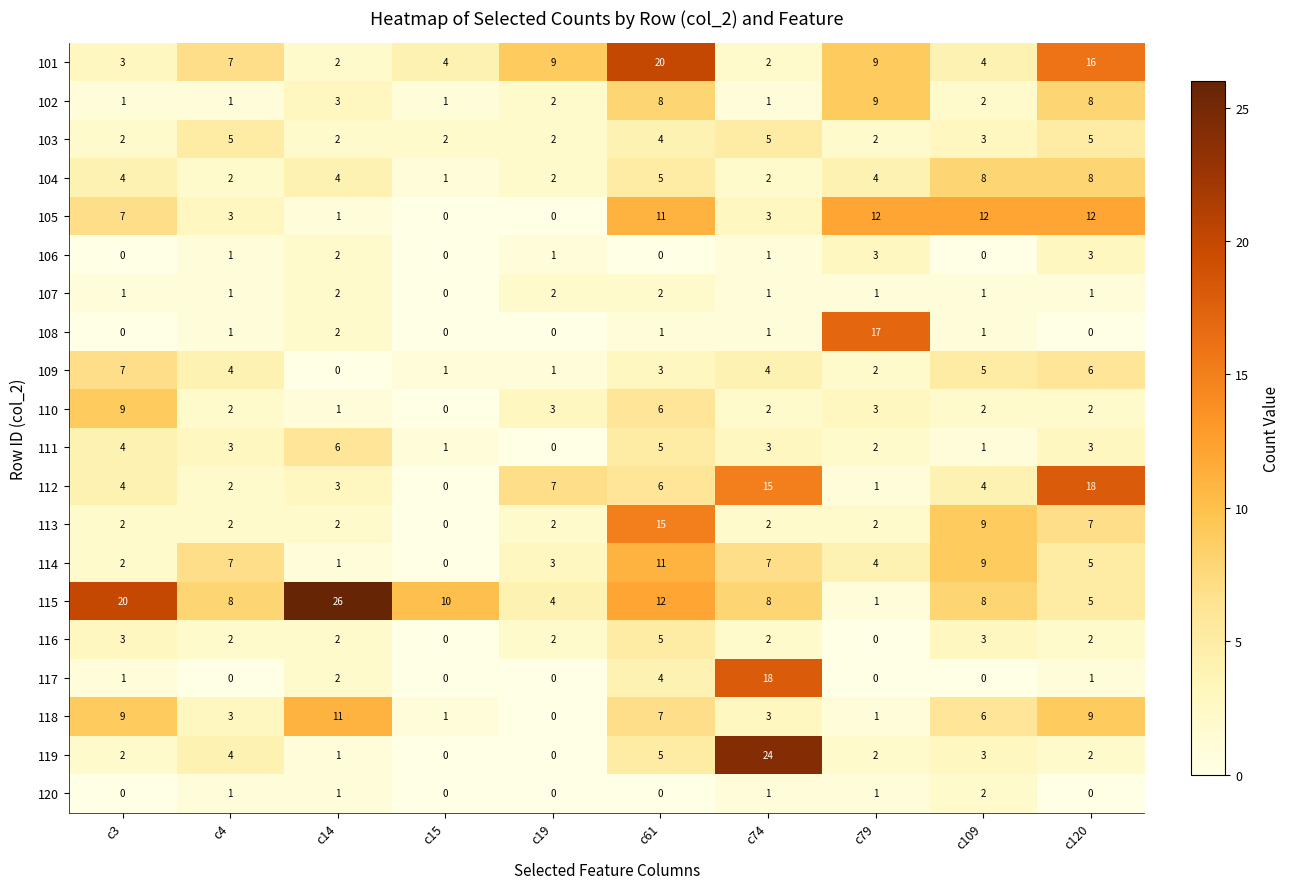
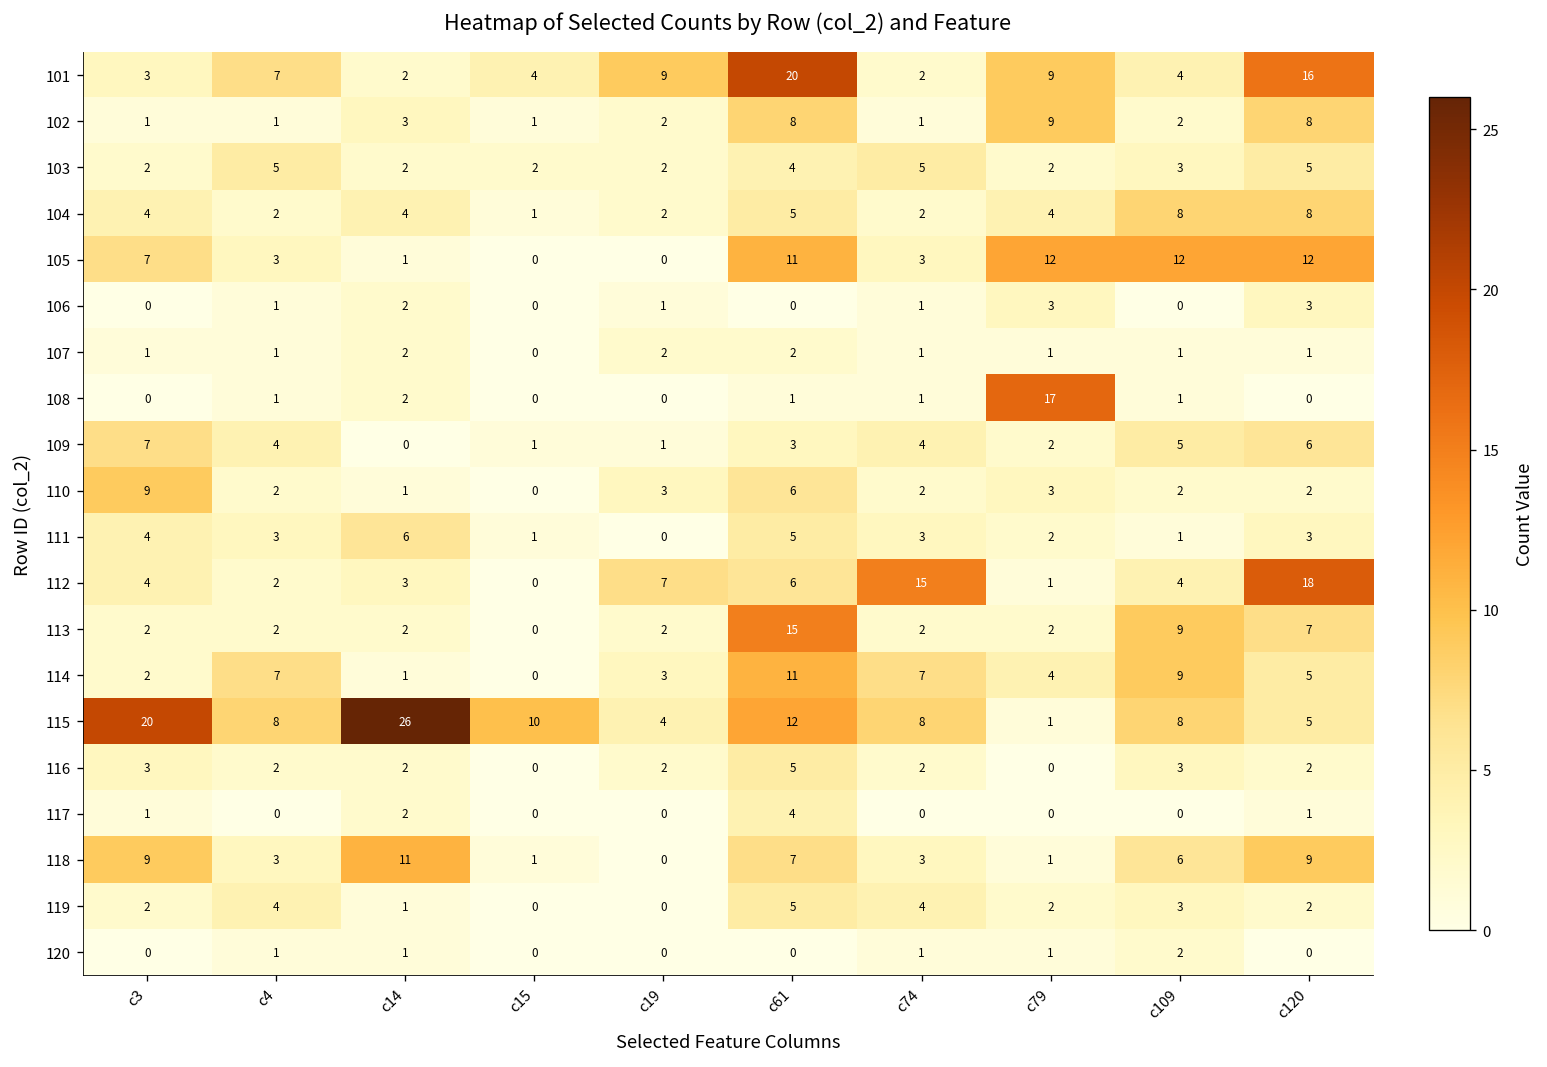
  {
    "101": {
      "c3": 3,
      "c4": 7,
      "c14": 2,
      "c15": 4,
      "c19": 9,
      "c61": 20,
      "c74": 2,
      "c79": 9,
      "c109": 4,
      "c120": 16
    },
    "102": {
      "c3": 1,
      "c4": 1,
      "c14": 3,
      "c15": 1,
      "c19": 2,
      "c61": 8,
      "c74": 1,
      "c79": 9,
      "c109": 2,
      "c120": 8
    },
    "103": {
      "c3": 2,
      "c4": 5,
      "c14": 2,
      "c15": 2,
      "c19": 2,
      "c61": 4,
      "c74": 5,
      "c79": 2,
      "c109": 3,
      "c120": 5
    },
    "104": {
      "c3": 4,
      "c4": 2,
      "c14": 4,
      "c15": 1,
      "c19": 2,
      "c61": 5,
      "c74": 2,
      "c79": 4,
      "c109": 8,
      "c120": 8
    },
    "105": {
      "c3": 7,
      "c4": 3,
      "c14": 1,
      "c15": 0,
      "c19": 0,
      "c61": 11,
      "c74": 3,
      "c79": 12,
      "c109": 12,
      "c120": 12
    },
    "106": {
      "c3": 0,
      "c4": 1,
      "c14": 2,
      "c15": 0,
      "c19": 1,
      "c61": 0,
      "c74": 1,
      "c79": 3,
      "c109": 0,
      "c120": 3
    },
    "107": {
      "c3": 1,
      "c4": 1,
      "c14": 2,
      "c15": 0,
      "c19": 2,
      "c61": 2,
      "c74": 1,
      "c79": 1,
      "c109": 1,
      "c120": 1
    },
    "108": {
      "c3": 0,
      "c4": 1,
      "c14": 2,
      "c15": 0,
      "c19": 0,
      "c61": 1,
      "c74": 1,
      "c79": 17,
      "c109": 1,
      "c120": 0
    },
    "109": {
      "c3": 7,
      "c4": 4,
      "c14": 0,
      "c15": 1,
      "c19": 1,
      "c61": 3,
      "c74": 4,
      "c79": 2,
      "c109": 5,
      "c120": 6
    },
    "110": {
      "c3": 9,
      "c4": 2,
      "c14": 1,
      "c15": 0,
      "c19": 3,
      "c61": 6,
      "c74": 2,
      "c79": 3,
      "c109": 2,
      "c120": 2
    },
    "111": {
      "c3": 4,
      "c4": 3,
      "c14": 6,
      "c15": 1,
      "c19": 0,
      "c61": 5,
      "c74": 3,
      "c79": 2,
      "c109": 1,
      "c120": 3
    },
    "112": {
      "c3": 4,
      "c4": 2,
      "c14": 3,
      "c15": 0,
      "c19": 7,
      "c61": 6,
      "c74": 15,
      "c79": 1,
      "c109": 4,
      "c120": 18
    },
    "113": {
      "c3": 2,
      "c4": 2,
      "c14": 2,
      "c15": 0,
      "c19": 2,
      "c61": 15,
      "c74": 2,
      "c79": 2,
      "c109": 9,
      "c120": 7
    },
    "114": {
      "c3": 2,
      "c4": 7,
      "c14": 1,
      "c15": 0,
      "c19": 3,
      "c61": 11,
      "c74": 7,
      "c79": 4,
      "c109": 9,
      "c120": 5
    },
    "115": {
      "c3": 20,
      "c4": 8,
      "c14": 26,
      "c15": 10,
      "c19": 4,
      "c61": 12,
      "c74": 8,
      "c79": 1,
      "c109": 8,
      "c120": 5
    },
    "116": {
      "c3": 3,
      "c4": 2,
      "c14": 2,
      "c15": 0,
      "c19": 2,
      "c61": 5,
      "c74": 2,
      "c79": 0,
      "c109": 3,
      "c120": 2
    },
    "117": {
      "c3": 1,
      "c4": 0,
      "c14": 2,
      "c15": 0,
      "c19": 0,
      "c61": 4,
-     "c74": 18,
+     "c74": 0,
      "c79": 0,
      "c109": 0,
      "c120": 1
    },
    "118": {
      "c3": 9,
      "c4": 3,
      "c14": 11,
      "c15": 1,
      "c19": 0,
      "c61": 7,
      "c74": 3,
      "c79": 1,
      "c109": 6,
      "c120": 9
    },
    "119": {
      "c3": 2,
      "c4": 4,
      "c14": 1,
      "c15": 0,
      "c19": 0,
      "c61": 5,
-     "c74": 24,
+     "c74": 4,
      "c79": 2,
      "c109": 3,
      "c120": 2
    },
    "120": {
      "c3": 0,
      "c4": 1,
      "c14": 1,
      "c15": 0,
      "c19": 0,
      "c61": 0,
      "c74": 1,
      "c79": 1,
      "c109": 2,
      "c120": 0
    }
  }
